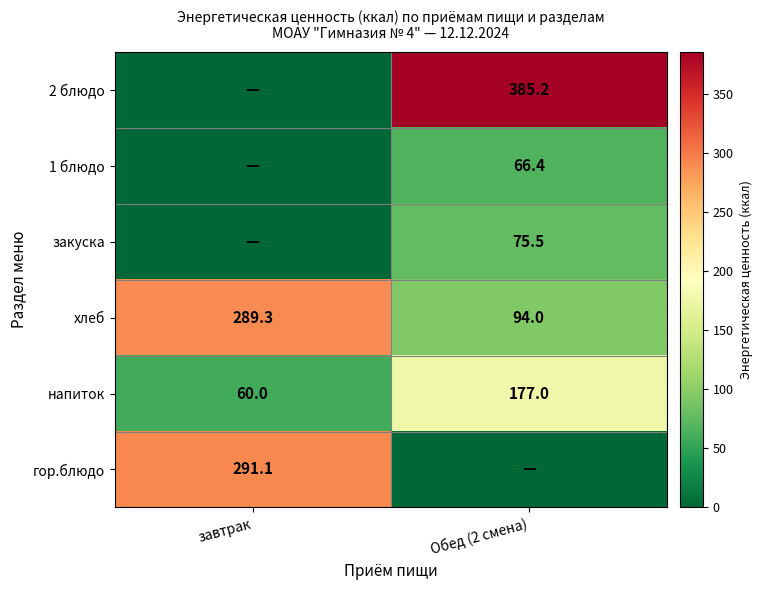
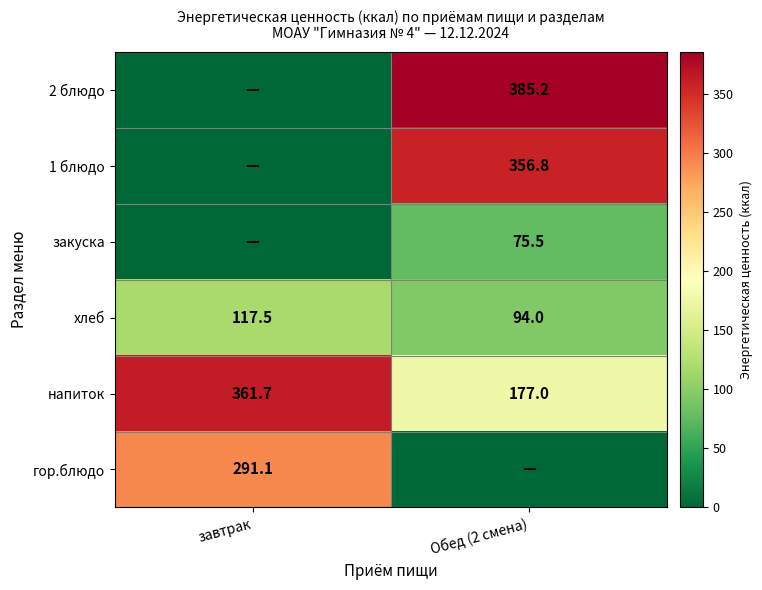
  {
    "2 блюдо": {
      "Обед (2 смена)": 385.2
    },
    "1 блюдо": {
-     "Обед (2 смена)": 66.4
+     "Обед (2 смена)": 356.8
    },
    "закуска": {
      "Обед (2 смена)": 75.5
    },
    "хлеб": {
-     "завтрак": 289.3,
+     "завтрак": 117.5,
      "Обед (2 смена)": 94.0
    },
    "напиток": {
-     "завтрак": 60.0,
+     "завтрак": 361.7,
      "Обед (2 смена)": 177.0
    },
    "гор.блюдо": {
      "завтрак": 291.1
    }
  }
